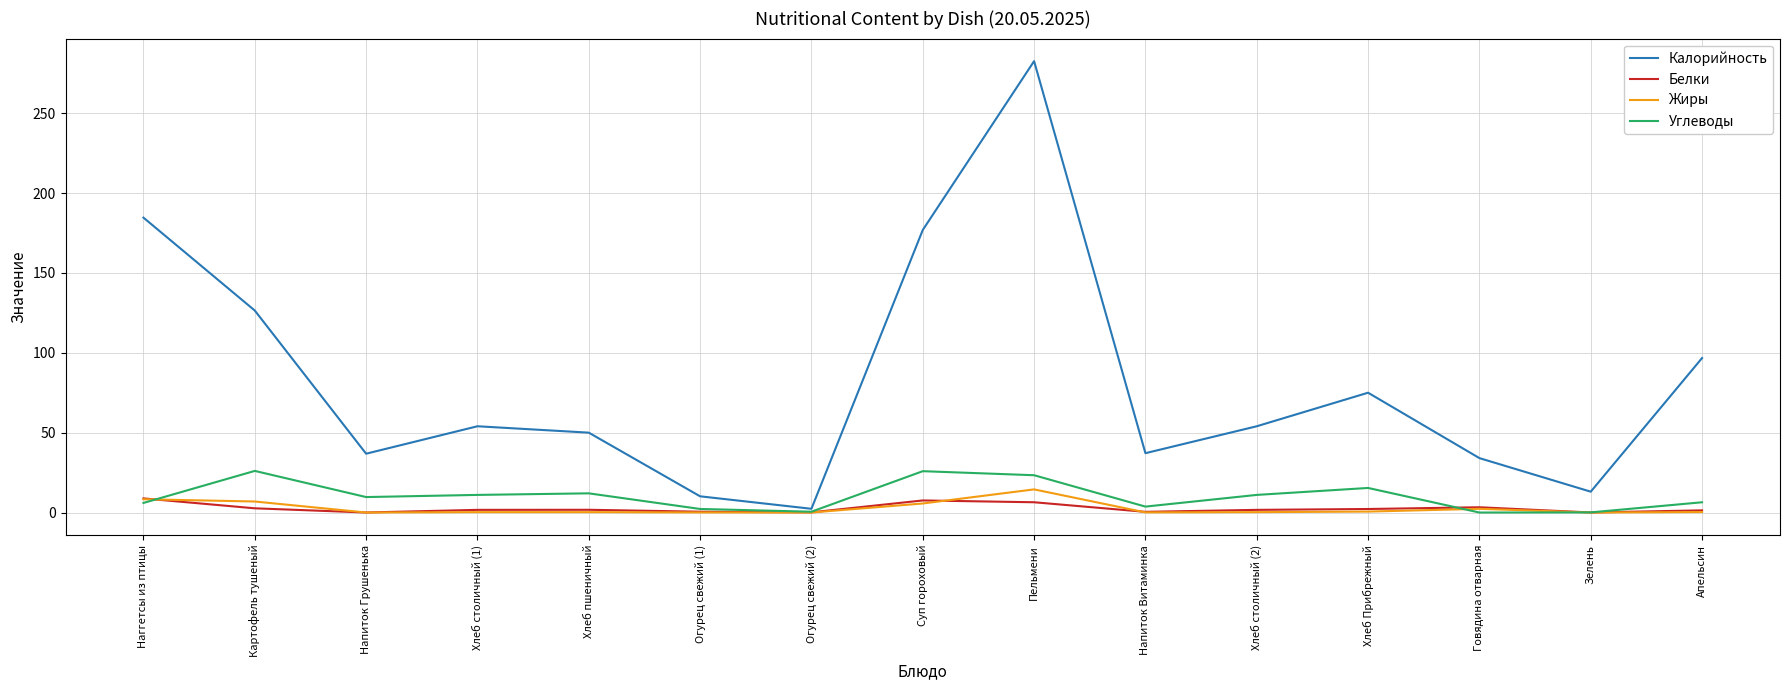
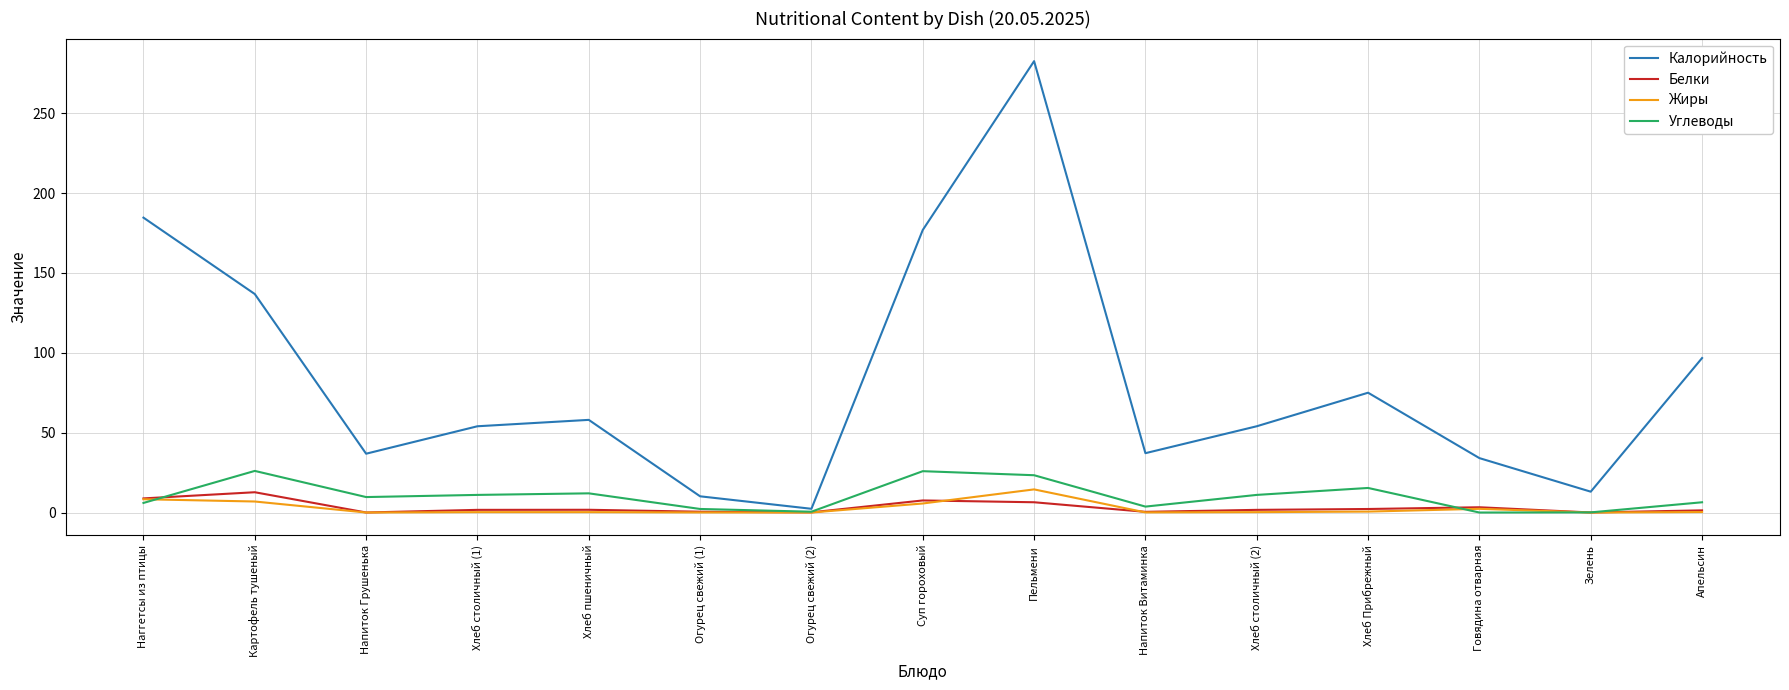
  {
    "Калорийность": {
      "Наггетсы из птицы": 185,
-     "Картофель тушеный": 126,
+     "Картофель тушеный": 137,
      "Напиток Грушенька": 37,
      "Хлеб столичный (1)": 54,
-     "Хлеб пшеничный": 50,
+     "Хлеб пшеничный": 58,
      "Огурец свежий (1)": 10,
      "Огурец свежий (2)": 2,
      "Суп гороховый": 177,
      "Пельмени": 283,
      "Напиток Витаминка": 37,
      "Хлеб столичный (2)": 54,
      "Хлеб Прибрежный": 75,
      "Говядина отварная": 34,
      "Зелень": 13,
      "Апельсин": 97
    },
    "Белки": {
-     "Картофель тушеный": 3,
+     "Картофель тушеный": 13,
      "Суп гороховый": 8,
      "Пельмени": 6,
      "Хлеб Прибрежный": 2
    },
    "Жиры": {
      "Картофель тушеный": 7,
      "Суп гороховый": 6,
      "Пельмени": 14,
      "Хлеб Прибрежный": 1
    },
    "Углеводы": {
      "Наггетсы из птицы": 6,
      "Картофель тушеный": 26,
      "Напиток Грушенька": 10,
      "Хлеб столичный (1)": 11,
      "Хлеб пшеничный": 12,
      "Огурец свежий (1)": 2,
      "Суп гороховый": 26,
      "Пельмени": 23,
      "Напиток Витаминка": 4,
      "Хлеб столичный (2)": 11,
      "Хлеб Прибрежный": 15,
      "Говядина отварная": 0,
      "Апельсин": 6
    }
  }
